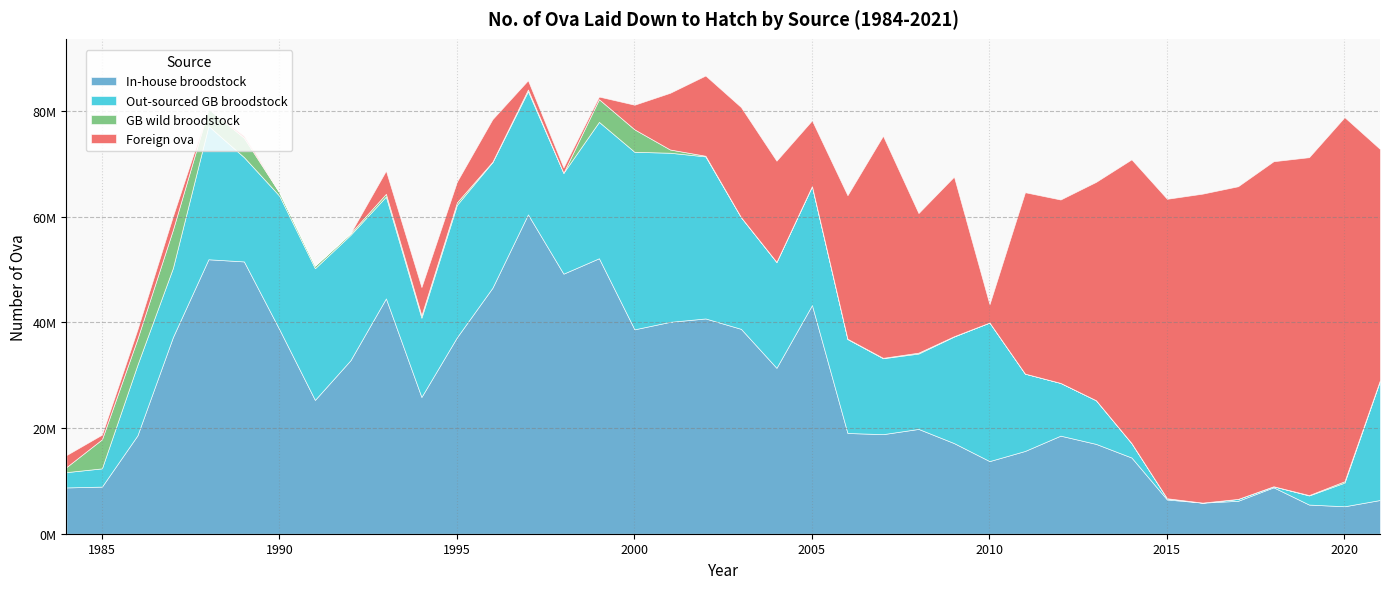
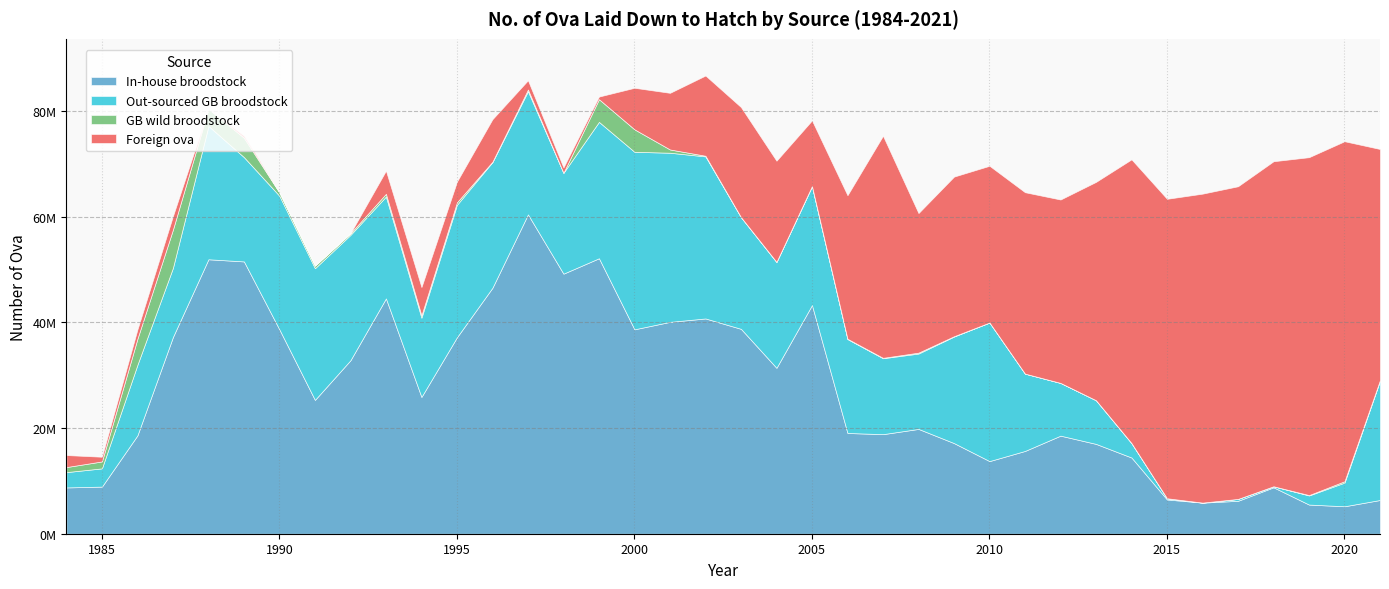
  {
    "GB wild broodstock": {
-     "1985": 5000000,
+     "1985": 1000000,
      "2000": 4000000
    },
    "Foreign ova": {
      "1985": 1000000,
      "1995": 4000000,
-     "2000": 5000000,
+     "2000": 8000000,
      "2005": 12000000,
-     "2010": 3000000,
+     "2010": 30000000,
      "2015": 57000000,
-     "2020": 69000000
+     "2020": 64000000
    }
  }
